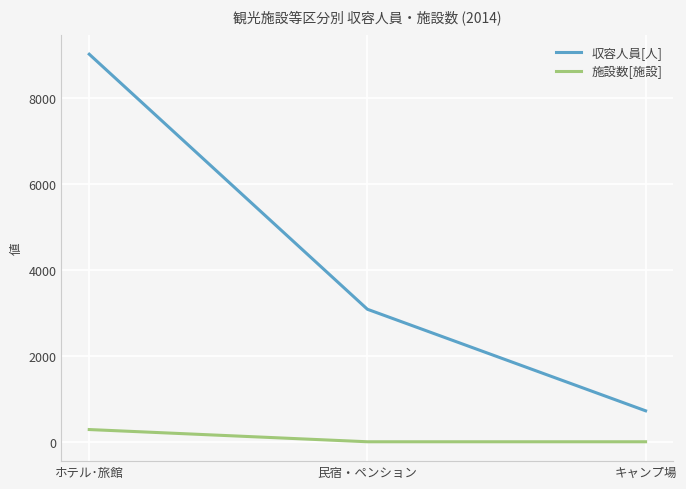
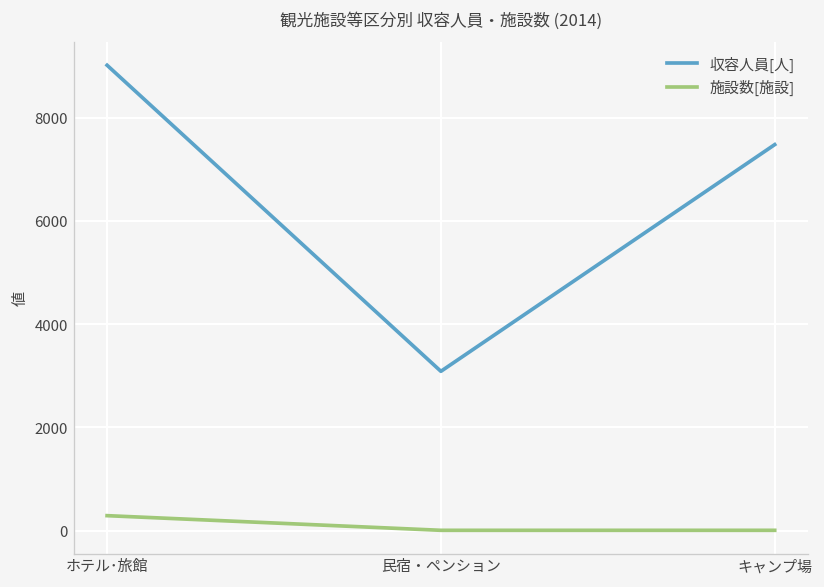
  {
    "収容人員[人]": {
      "ホテル･旅館": 9000,
      "民宿・ペンション": 3100,
-     "キャンプ場": 700
+     "キャンプ場": 7500
    },
    "施設数[施設]": {
      "ホテル･旅館": 300,
      "民宿・ペンション": 0,
      "キャンプ場": 0
    }
  }
